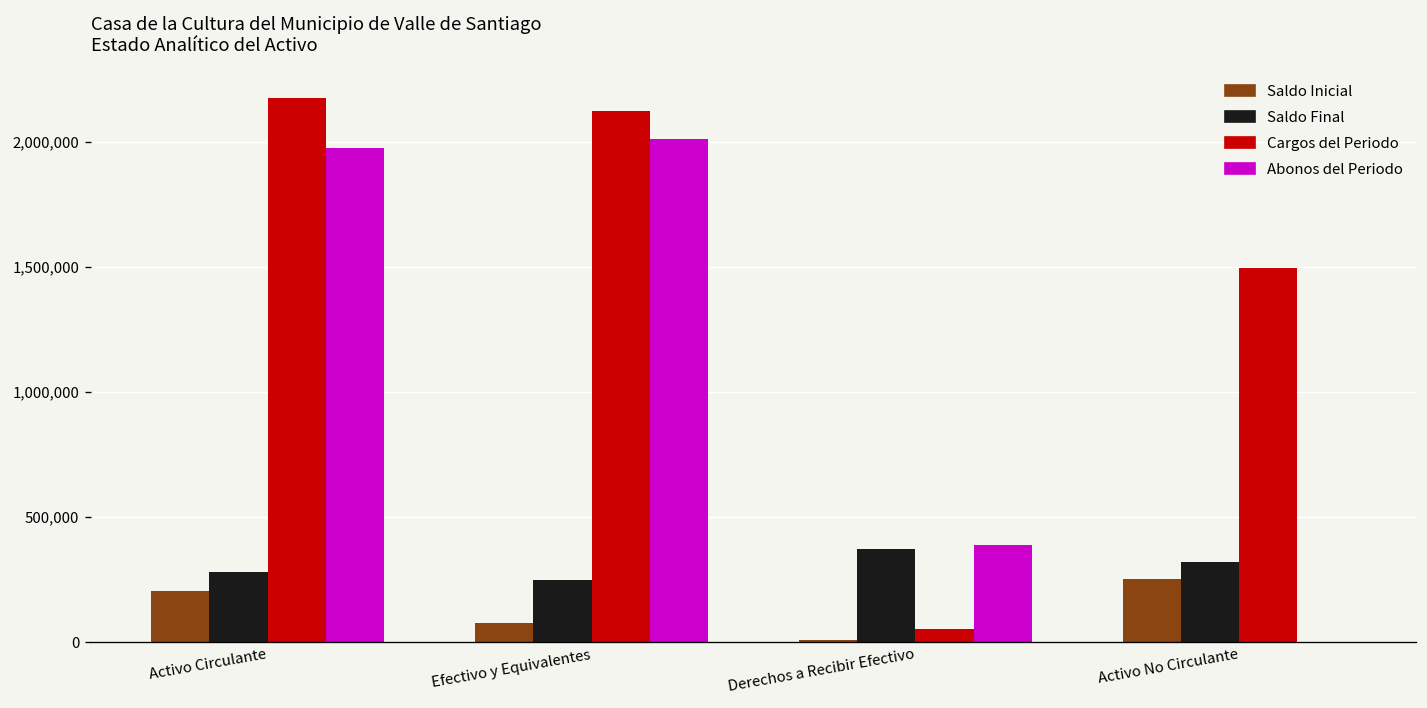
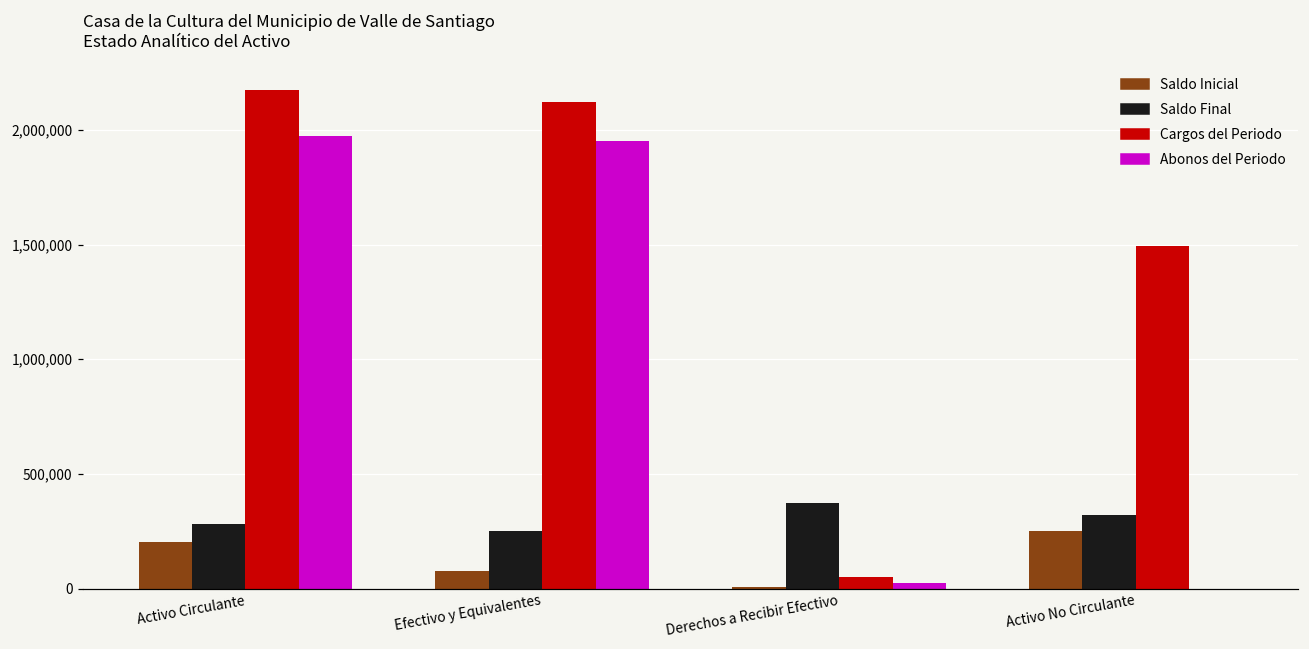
  {
    "Saldo Inicial": {
      "Activo Circulante": "200,000",
      "Efectivo y Equivalentes": "80,000",
      "Activo No Circulante": "250,000"
    },
    "Saldo Final": {
      "Activo Circulante": "280,000",
      "Efectivo y Equivalentes": "250,000",
      "Derechos a Recibir Efectivo": "370,000",
      "Activo No Circulante": "320,000"
    },
    "Cargos del Periodo": {
      "Activo Circulante": "2,170,000",
      "Efectivo y Equivalentes": "2,120,000",
      "Derechos a Recibir Efectivo": "50,000",
      "Activo No Circulante": "1,490,000"
    },
    "Abonos del Periodo": {
      "Activo Circulante": "1,980,000",
-     "Efectivo y Equivalentes": "2,010,000",
-     "Derechos a Recibir Efectivo": "390,000",
+     "Efectivo y Equivalentes": "1,950,000",
+     "Derechos a Recibir Efectivo": "30,000",
      "Activo No Circulante": "0"
    }
  }
